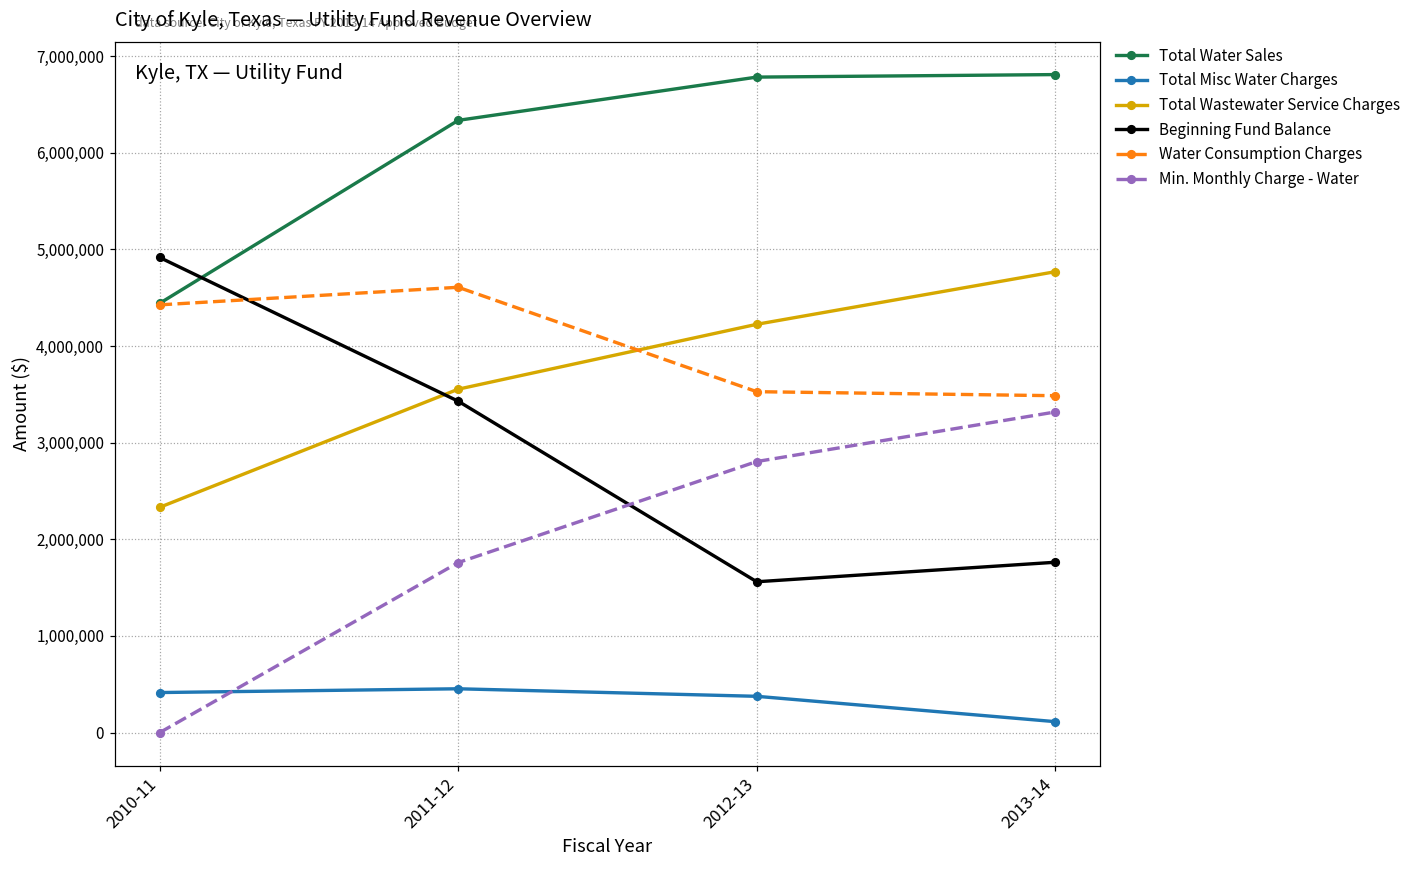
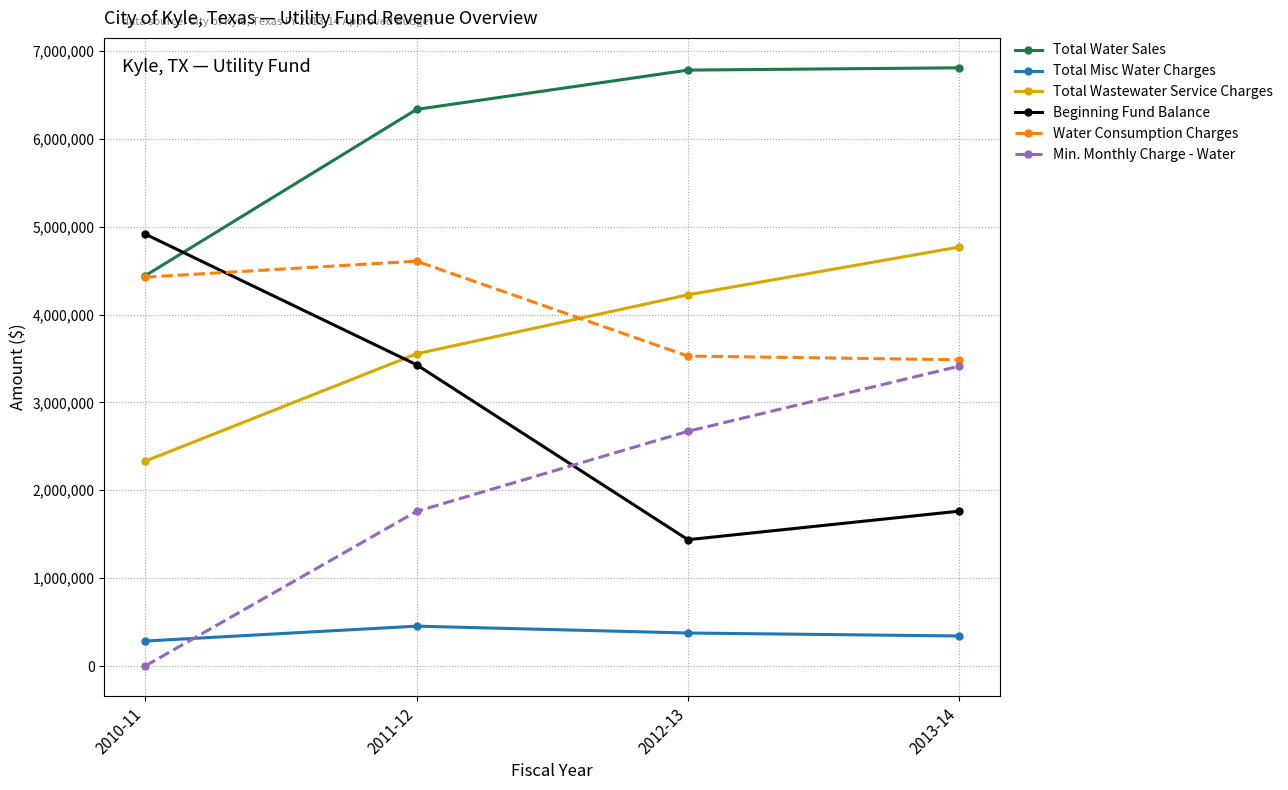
  {
    "Total Water Sales": {
      "2011-12": "6,300,000",
      "2012-13": "6,800,000",
      "2013-14": "6,800,000"
    },
    "Total Misc Water Charges": {
-     "2010-11": "400,000",
+     "2010-11": "300,000",
      "2011-12": "500,000",
      "2012-13": "400,000",
-     "2013-14": "100,000"
+     "2013-14": "300,000"
    },
    "Beginning Fund Balance": {
      "2010-11": "4,900,000",
      "2011-12": "3,400,000",
-     "2012-13": "1,600,000",
+     "2012-13": "1,400,000",
      "2013-14": "1,800,000"
    },
    "Min. Monthly Charge - Water": {
      "2010-11": "0",
      "2011-12": "1,800,000",
-     "2012-13": "2,800,000",
-     "2013-14": "3,300,000"
+     "2012-13": "2,700,000",
+     "2013-14": "3,400,000"
    }
  }
